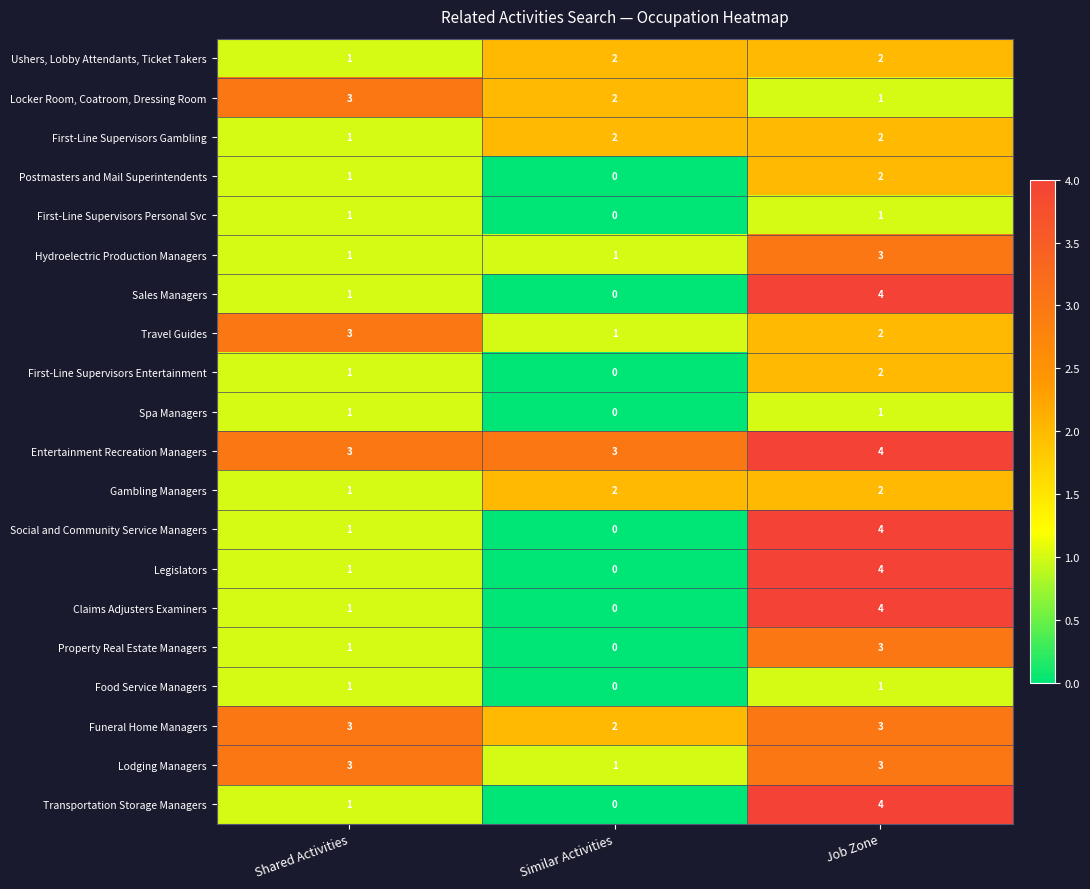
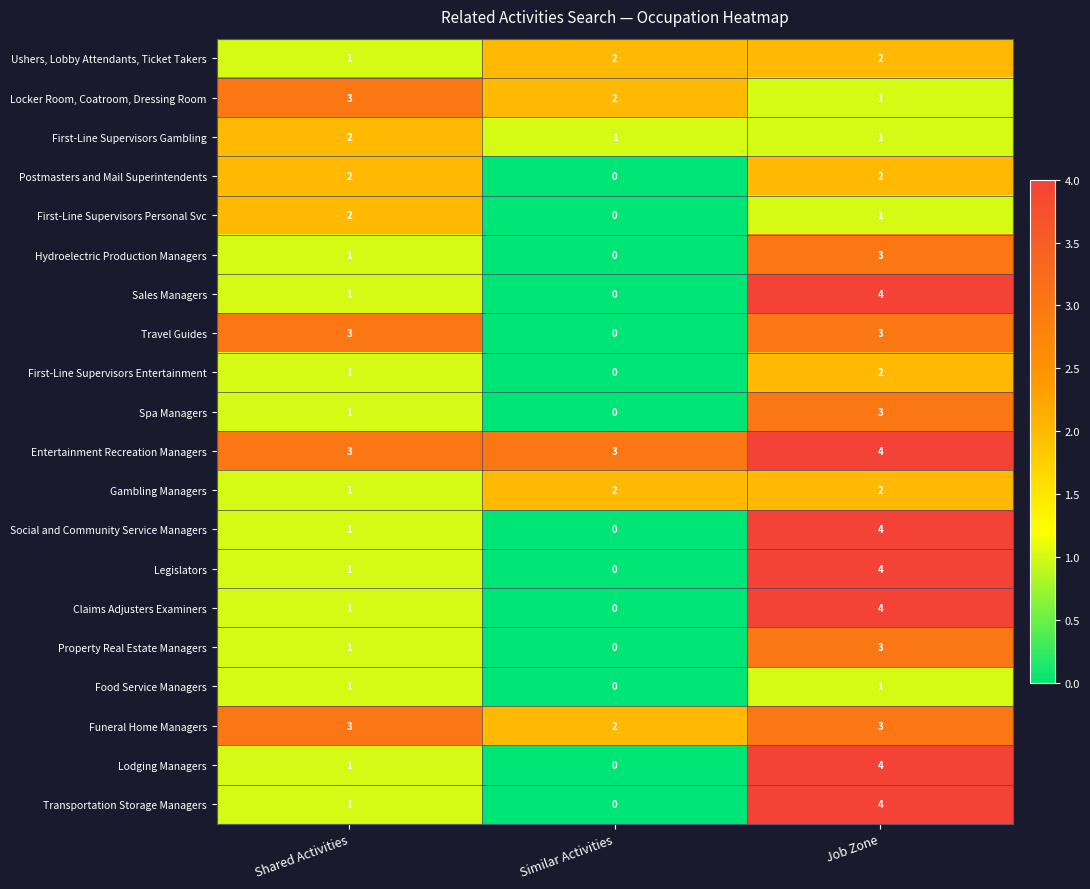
  {
    "Ushers, Lobby Attendants, Ticket Takers": {
      "Shared Activities": 1,
      "Similar Activities": 2,
      "Job Zone": 2
    },
    "Locker Room, Coatroom, Dressing Room": {
      "Shared Activities": 3,
      "Similar Activities": 2,
      "Job Zone": 1
    },
    "First-Line Supervisors Gambling": {
-     "Shared Activities": 1,
-     "Similar Activities": 2,
-     "Job Zone": 2
+     "Shared Activities": 2,
+     "Similar Activities": 1,
+     "Job Zone": 1
    },
    "Postmasters and Mail Superintendents": {
-     "Shared Activities": 1,
+     "Shared Activities": 2,
      "Similar Activities": 0,
      "Job Zone": 2
    },
    "First-Line Supervisors Personal Svc": {
-     "Shared Activities": 1,
+     "Shared Activities": 2,
      "Similar Activities": 0,
      "Job Zone": 1
    },
    "Hydroelectric Production Managers": {
      "Shared Activities": 1,
-     "Similar Activities": 1,
+     "Similar Activities": 0,
      "Job Zone": 3
    },
    "Sales Managers": {
      "Shared Activities": 1,
      "Similar Activities": 0,
      "Job Zone": 4
    },
    "Travel Guides": {
      "Shared Activities": 3,
-     "Similar Activities": 1,
-     "Job Zone": 2
+     "Similar Activities": 0,
+     "Job Zone": 3
    },
    "First-Line Supervisors Entertainment": {
      "Shared Activities": 1,
      "Similar Activities": 0,
      "Job Zone": 2
    },
    "Spa Managers": {
      "Shared Activities": 1,
      "Similar Activities": 0,
-     "Job Zone": 1
+     "Job Zone": 3
    },
    "Entertainment Recreation Managers": {
      "Shared Activities": 3,
      "Similar Activities": 3,
      "Job Zone": 4
    },
    "Gambling Managers": {
      "Shared Activities": 1,
      "Similar Activities": 2,
      "Job Zone": 2
    },
    "Social and Community Service Managers": {
      "Shared Activities": 1,
      "Similar Activities": 0,
      "Job Zone": 4
    },
    "Legislators": {
      "Shared Activities": 1,
      "Similar Activities": 0,
      "Job Zone": 4
    },
    "Claims Adjusters Examiners": {
      "Shared Activities": 1,
      "Similar Activities": 0,
      "Job Zone": 4
    },
    "Property Real Estate Managers": {
      "Shared Activities": 1,
      "Similar Activities": 0,
      "Job Zone": 3
    },
    "Food Service Managers": {
      "Shared Activities": 1,
      "Similar Activities": 0,
      "Job Zone": 1
    },
    "Funeral Home Managers": {
      "Shared Activities": 3,
      "Similar Activities": 2,
      "Job Zone": 3
    },
    "Lodging Managers": {
-     "Shared Activities": 3,
-     "Similar Activities": 1,
-     "Job Zone": 3
+     "Shared Activities": 1,
+     "Similar Activities": 0,
+     "Job Zone": 4
    },
    "Transportation Storage Managers": {
      "Shared Activities": 1,
      "Similar Activities": 0,
      "Job Zone": 4
    }
  }
